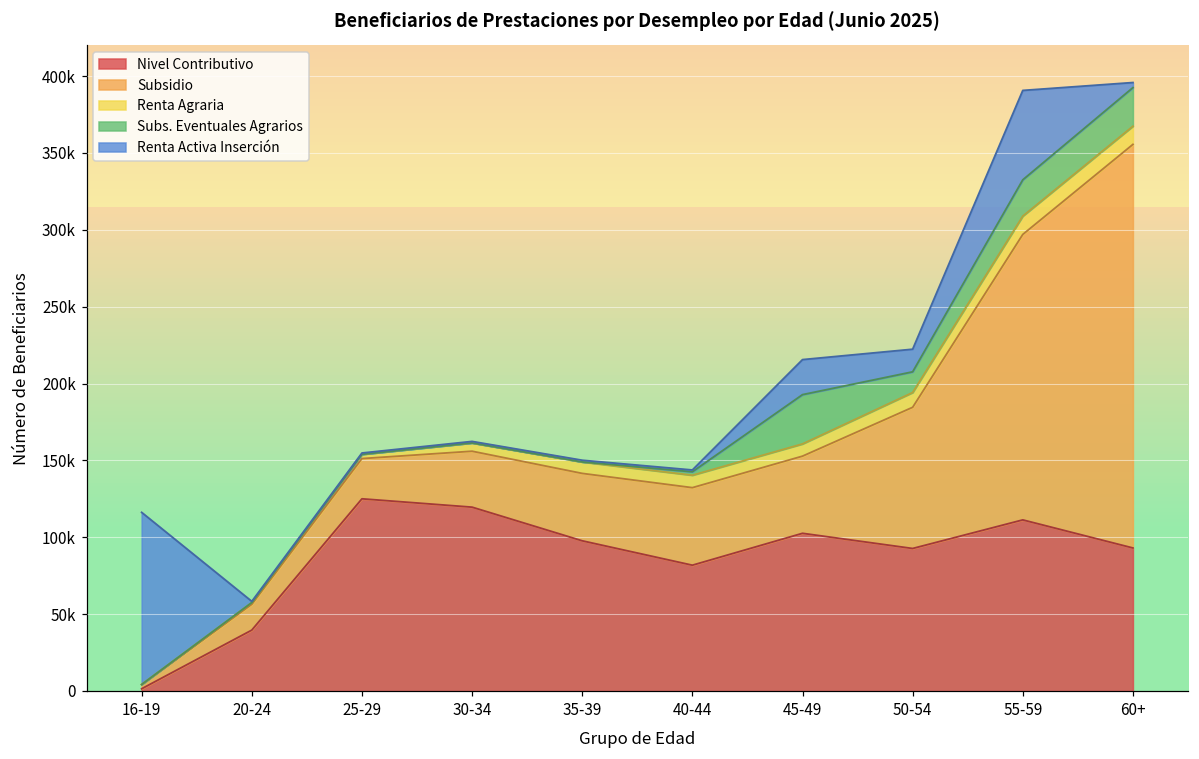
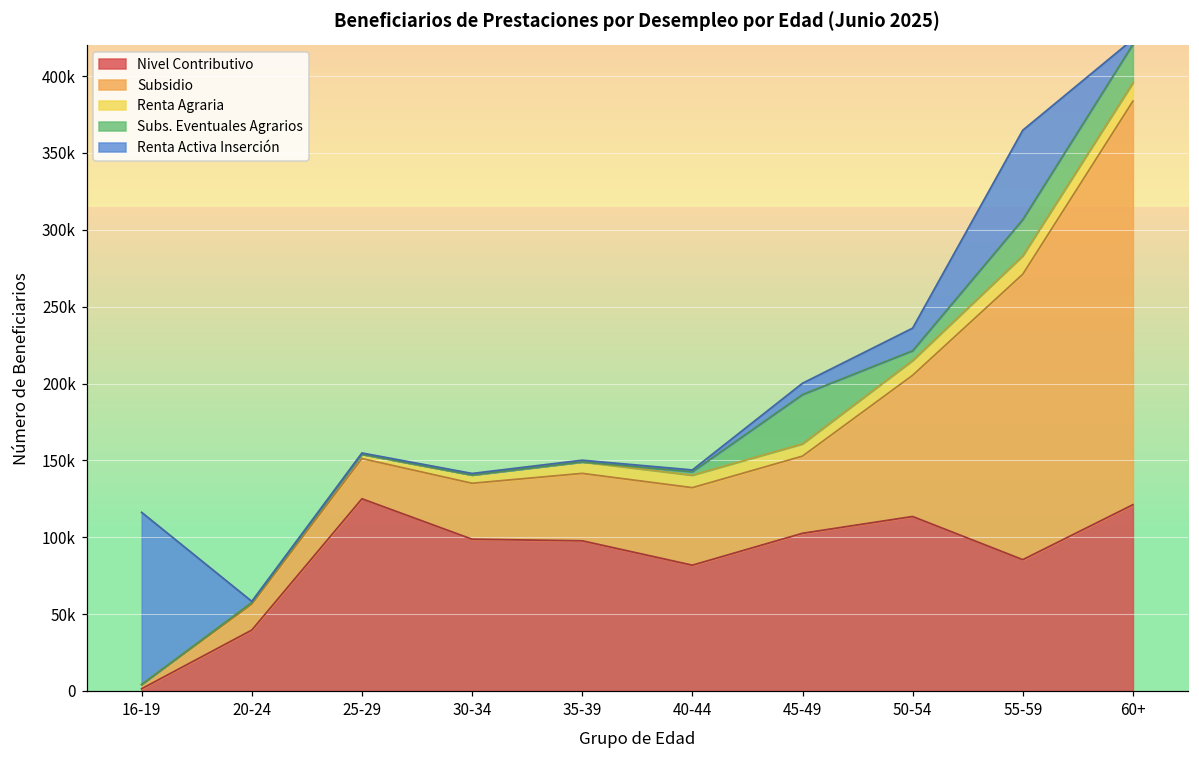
  {
    "Nivel Contributivo": {
      "16-19": 1000,
      "20-24": 40000,
      "25-29": 125000,
-     "30-34": 120000,
+     "30-34": 99000,
      "35-39": 98000,
      "40-44": 82000,
      "45-49": 103000,
-     "50-54": 93000,
-     "55-59": 111000,
-     "60+": 93000
+     "50-54": 113000,
+     "55-59": 85000,
+     "60+": 121000
    },
    "Subs. Eventuales Agrarios": {
      "45-49": 32000,
-     "50-54": 13000,
+     "50-54": 6000,
      "55-59": 24000,
      "60+": 25000
    },
    "Renta Activa Inserción": {
      "16-19": 112000,
-     "45-49": 23000,
+     "45-49": 7000,
      "50-54": 15000,
      "55-59": 58000
    }
  }
